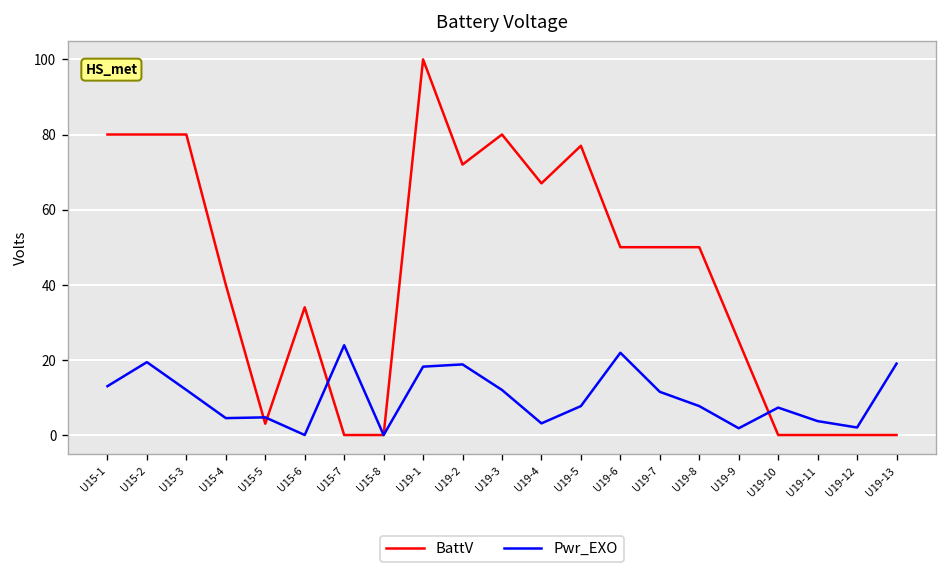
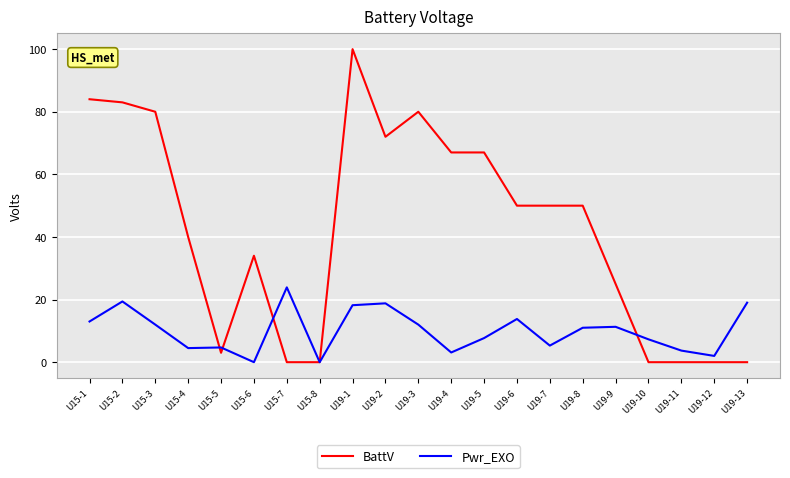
  {
    "BattV": {
-     "U15-1": 80,
-     "U15-2": 80,
+     "U15-1": 84,
+     "U15-2": 83,
      "U15-3": 80,
      "U15-4": 40,
      "U15-5": 3,
      "U15-6": 34,
      "U15-7": 0,
      "U19-1": 100,
      "U19-2": 72,
      "U19-3": 80,
      "U19-4": 67,
-     "U19-5": 77,
+     "U19-5": 67,
      "U19-6": 50,
      "U19-7": 50,
      "U19-8": 50,
      "U19-9": 25,
      "U19-10": 0,
      "U19-11": 0,
      "U19-12": 0,
      "U19-13": 0
    },
    "Pwr_EXO": {
      "U15-1": 13,
      "U15-2": 19,
      "U15-3": 12,
      "U15-4": 5,
      "U15-5": 5,
      "U15-6": 0,
      "U15-7": 24,
      "U19-1": 18,
      "U19-2": 19,
      "U19-3": 12,
      "U19-4": 3,
      "U19-5": 8,
-     "U19-6": 22,
-     "U19-7": 12,
-     "U19-8": 8,
-     "U19-9": 2,
+     "U19-6": 14,
+     "U19-7": 5,
+     "U19-8": 11,
+     "U19-9": 11,
      "U19-10": 7,
      "U19-11": 4,
      "U19-12": 2,
      "U19-13": 19
    }
  }
